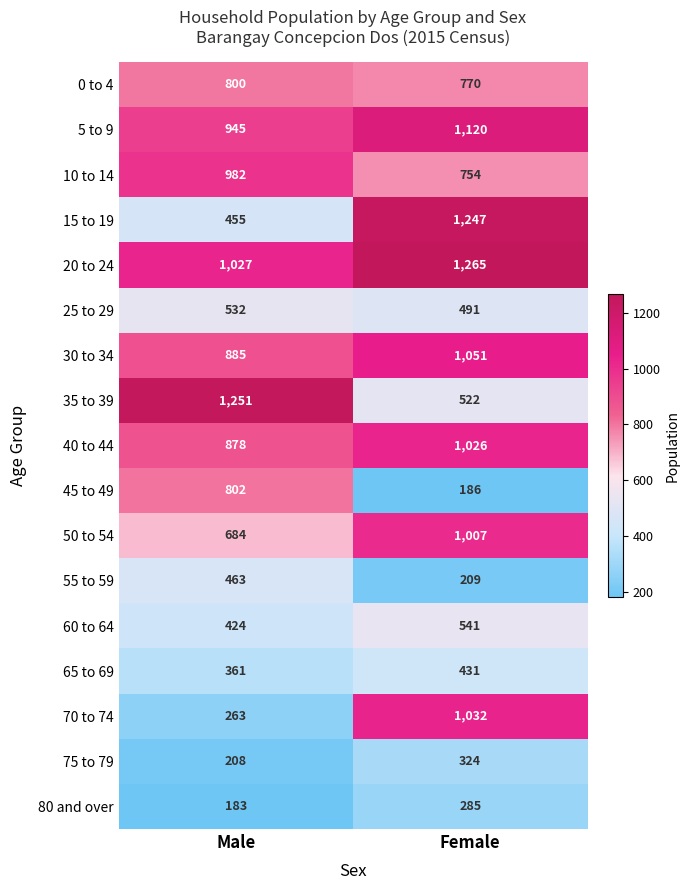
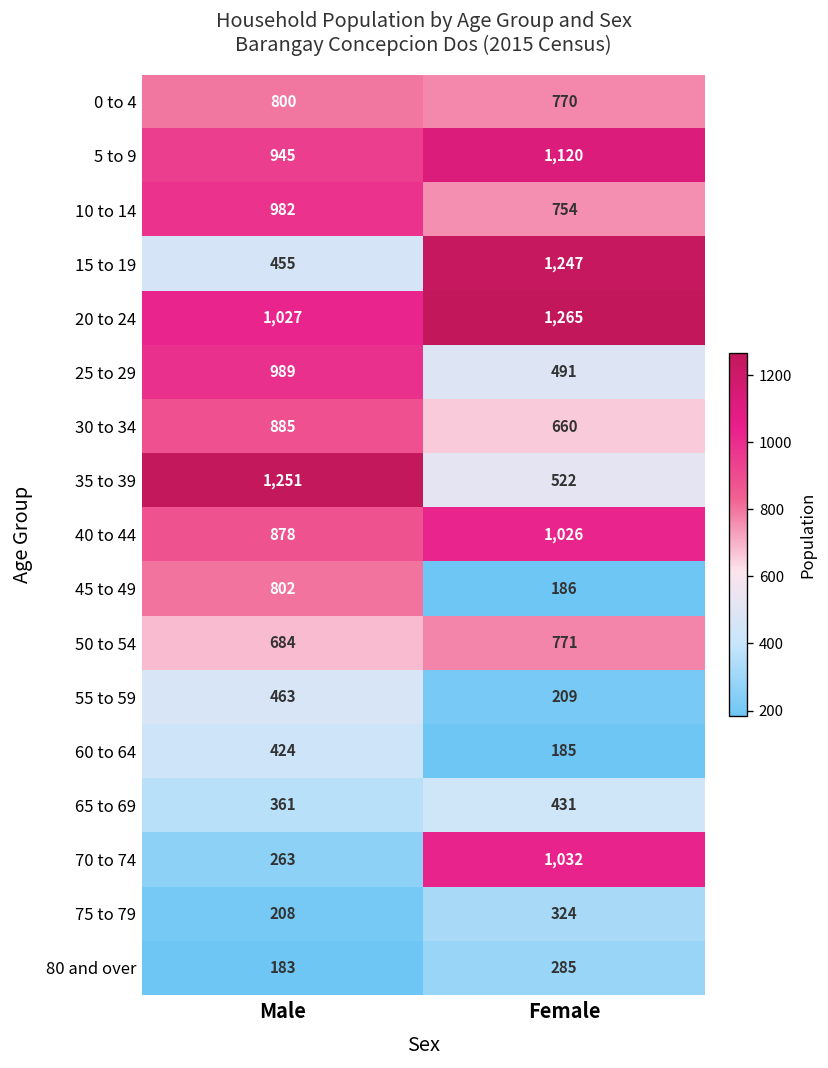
  {
    "0 to 4": {
      "Male": "800",
      "Female": "770"
    },
    "5 to 9": {
      "Male": "945",
      "Female": "1,120"
    },
    "10 to 14": {
      "Male": "982",
      "Female": "754"
    },
    "15 to 19": {
      "Male": "455",
      "Female": "1,247"
    },
    "20 to 24": {
      "Male": "1,027",
      "Female": "1,265"
    },
    "25 to 29": {
-     "Male": "532",
+     "Male": "989",
      "Female": "491"
    },
    "30 to 34": {
      "Male": "885",
-     "Female": "1,051"
+     "Female": "660"
    },
    "35 to 39": {
      "Male": "1,251",
      "Female": "522"
    },
    "40 to 44": {
      "Male": "878",
      "Female": "1,026"
    },
    "45 to 49": {
      "Male": "802",
      "Female": "186"
    },
    "50 to 54": {
      "Male": "684",
-     "Female": "1,007"
+     "Female": "771"
    },
    "55 to 59": {
      "Male": "463",
      "Female": "209"
    },
    "60 to 64": {
      "Male": "424",
-     "Female": "541"
+     "Female": "185"
    },
    "65 to 69": {
      "Male": "361",
      "Female": "431"
    },
    "70 to 74": {
      "Male": "263",
      "Female": "1,032"
    },
    "75 to 79": {
      "Male": "208",
      "Female": "324"
    },
    "80 and over": {
      "Male": "183",
      "Female": "285"
    }
  }
